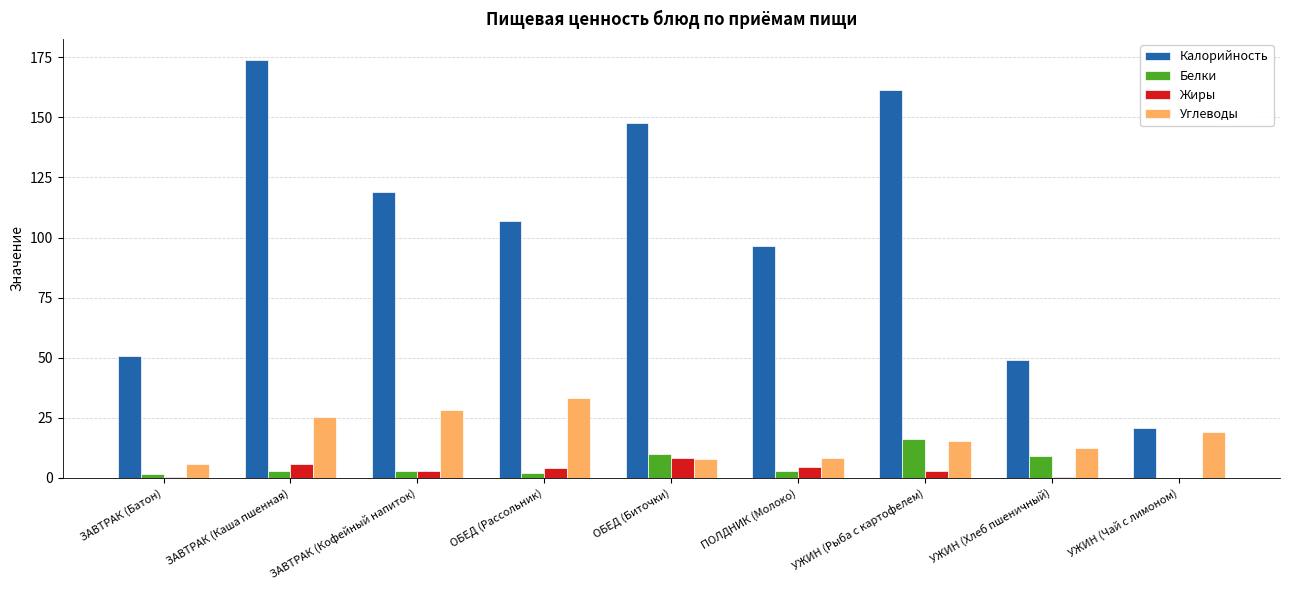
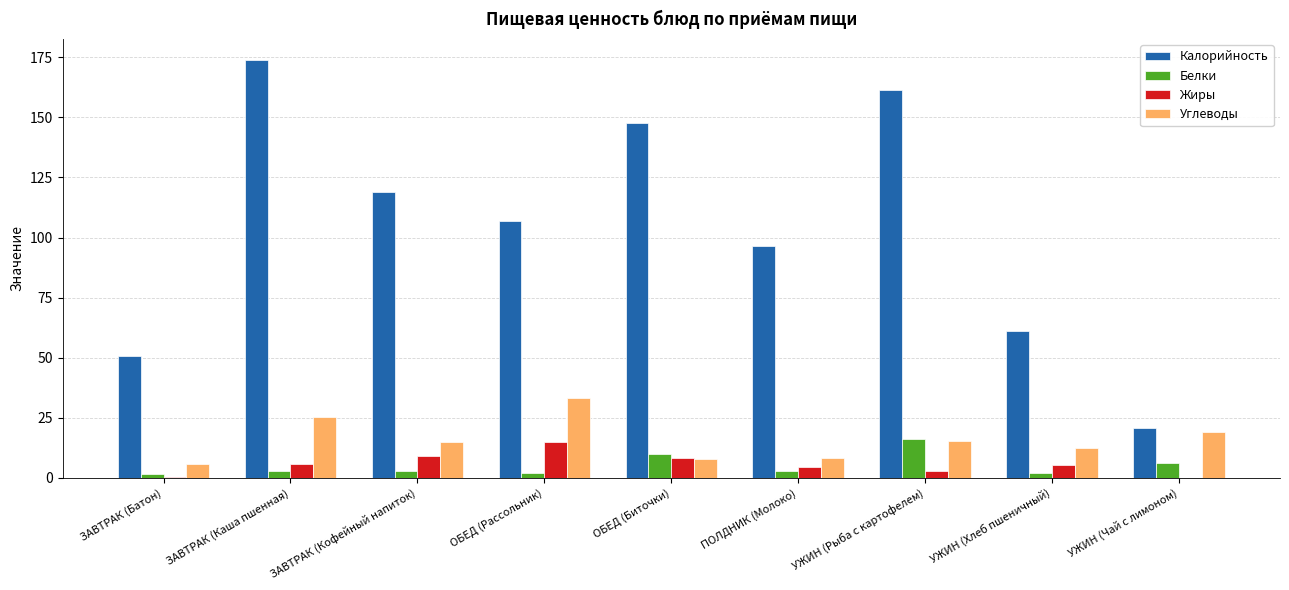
  {
    "Калорийность": {
      "ЗАВТРАК (Батон)": 51,
      "ЗАВТРАК (Каша пшенная)": 174,
      "ЗАВТРАК (Кофейный напиток)": 119,
      "ОБЕД (Рассольник)": 107,
      "ОБЕД (Биточки)": 148,
      "ПОЛДНИК (Молоко)": 97,
      "УЖИН (Рыба с картофелем)": 161,
-     "УЖИН (Хлеб пшеничный)": 49,
+     "УЖИН (Хлеб пшеничный)": 61,
      "УЖИН (Чай с лимоном)": 21
    },
    "Белки": {
      "ЗАВТРАК (Батон)": 1,
      "ЗАВТРАК (Каша пшенная)": 3,
      "ЗАВТРАК (Кофейный напиток)": 3,
      "ОБЕД (Рассольник)": 2,
      "ОБЕД (Биточки)": 10,
      "ПОЛДНИК (Молоко)": 3,
      "УЖИН (Рыба с картофелем)": 16,
-     "УЖИН (Хлеб пшеничный)": 9,
-     "УЖИН (Чай с лимоном)": 0
+     "УЖИН (Хлеб пшеничный)": 2,
+     "УЖИН (Чай с лимоном)": 6
    },
    "Жиры": {
      "ЗАВТРАК (Каша пшенная)": 6,
-     "ЗАВТРАК (Кофейный напиток)": 3,
-     "ОБЕД (Рассольник)": 4,
+     "ЗАВТРАК (Кофейный напиток)": 9,
+     "ОБЕД (Рассольник)": 15,
      "ОБЕД (Биточки)": 8,
      "ПОЛДНИК (Молоко)": 5,
      "УЖИН (Рыба с картофелем)": 3,
-     "УЖИН (Хлеб пшеничный)": 0
+     "УЖИН (Хлеб пшеничный)": 5
    },
    "Углеводы": {
      "ЗАВТРАК (Батон)": 6,
      "ЗАВТРАК (Каша пшенная)": 25,
-     "ЗАВТРАК (Кофейный напиток)": 28,
+     "ЗАВТРАК (Кофейный напиток)": 15,
      "ОБЕД (Рассольник)": 33,
      "ОБЕД (Биточки)": 8,
      "ПОЛДНИК (Молоко)": 8,
      "УЖИН (Рыба с картофелем)": 16,
      "УЖИН (Хлеб пшеничный)": 13,
      "УЖИН (Чай с лимоном)": 19
    }
  }
